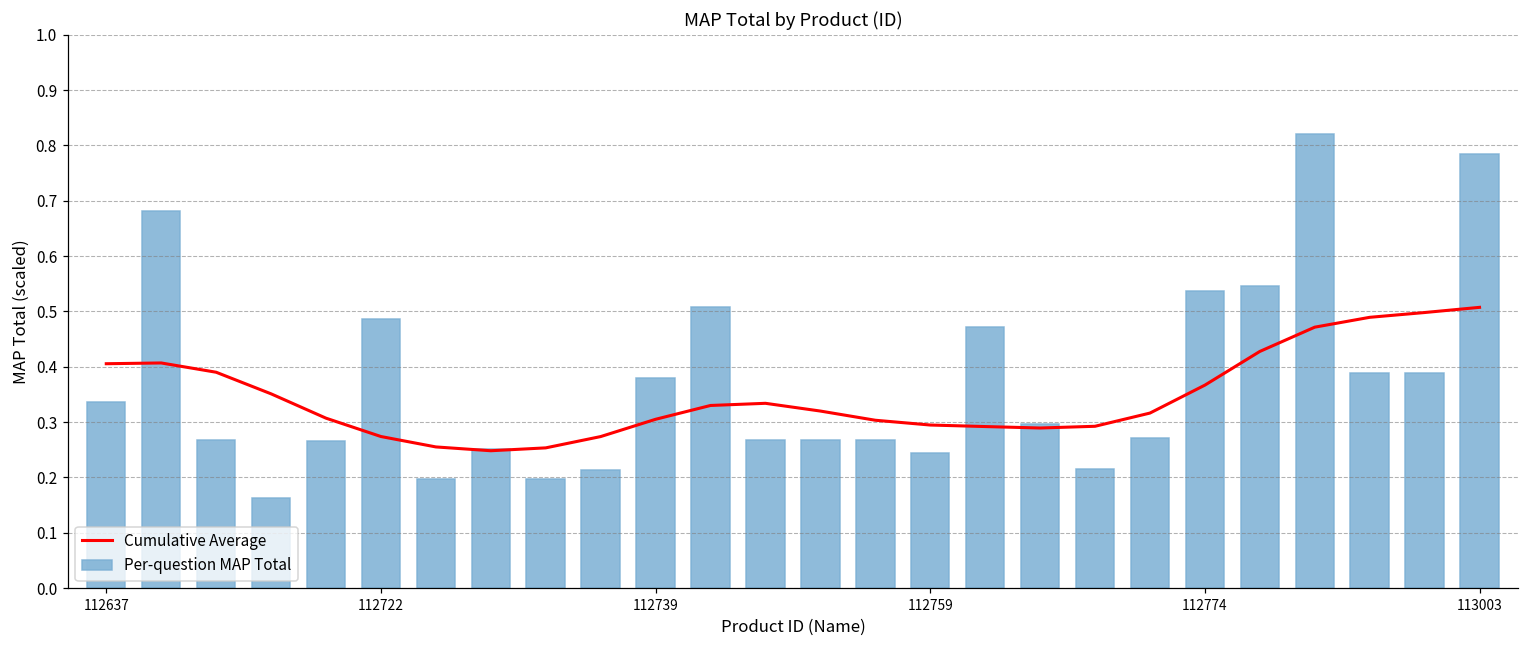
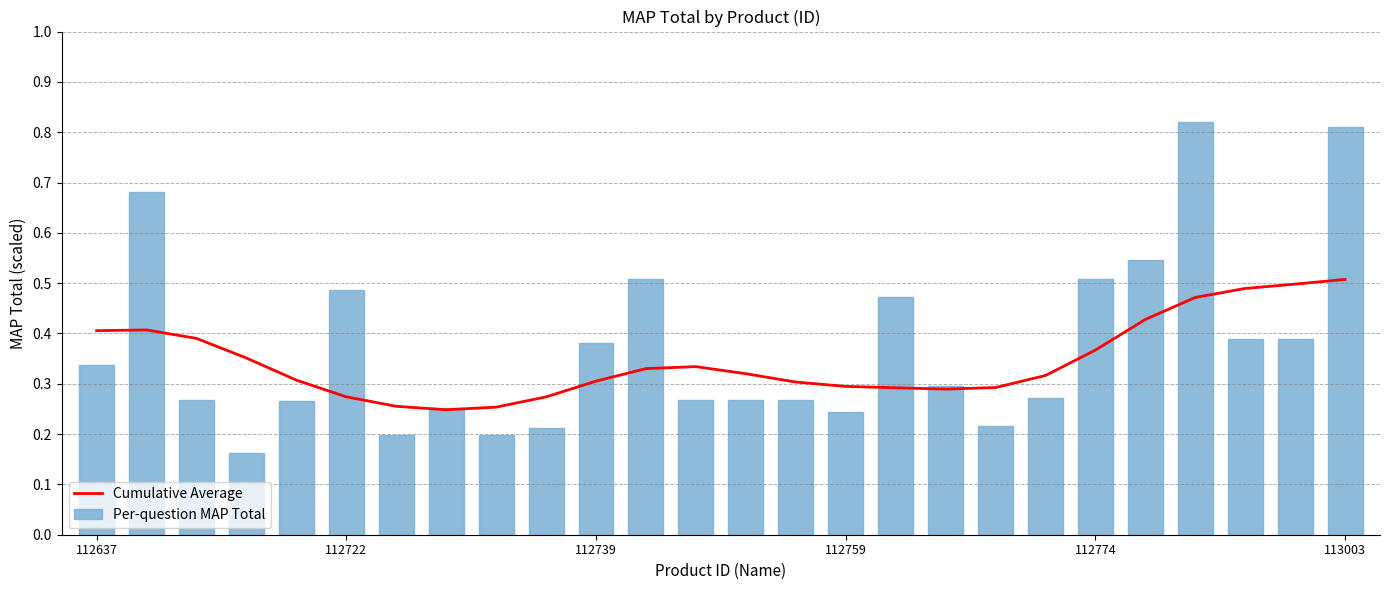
  {
    "Cumulative Average": {
      "112637": 0.41,
      "112722": 0.27,
      "112739": 0.31,
      "112759": 0.29,
      "112774": 0.37,
      "113003": 0.51
    },
    "Per-question MAP Total": {
      "112637": 0.34,
      "112722": 0.49,
      "112739": 0.38,
      "112759": 0.24,
-     "112774": 0.54,
-     "113003": 0.79
+     "112774": 0.51,
+     "113003": 0.81
    }
  }
